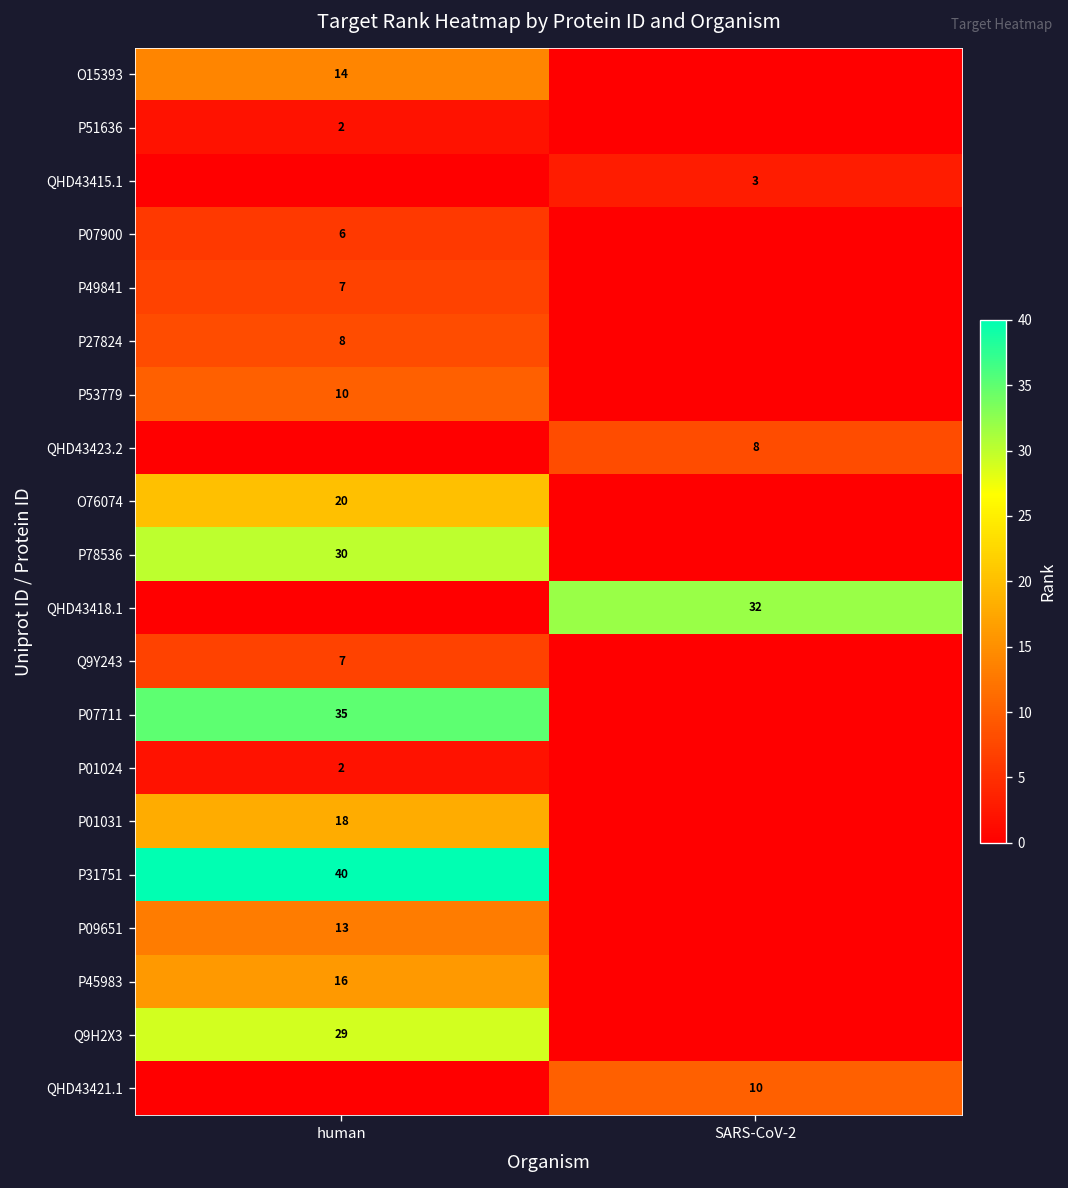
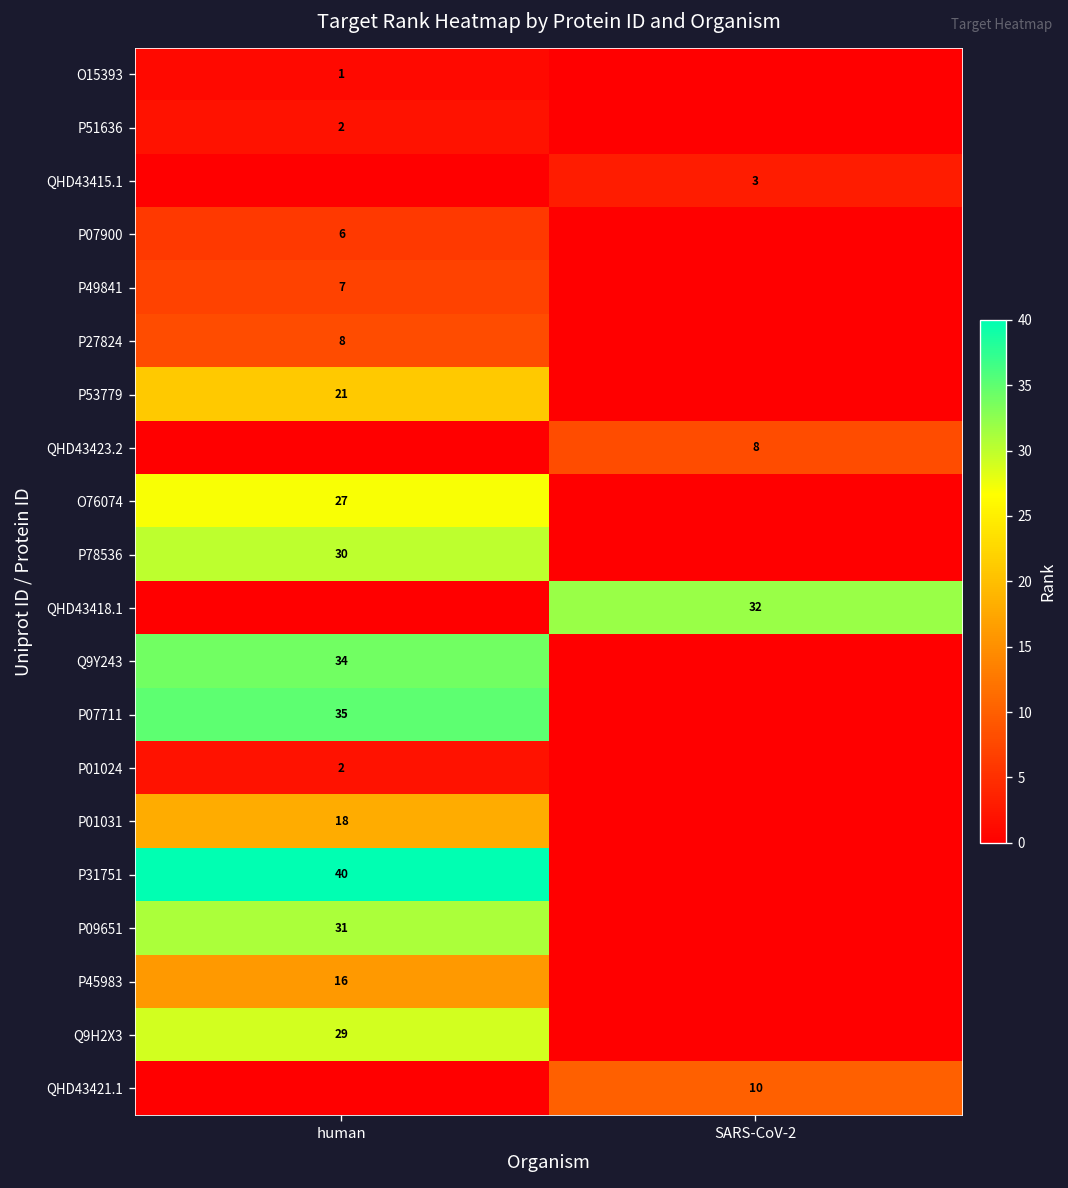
  {
    "O15393": {
-     "human": 14
+     "human": 1
    },
    "P51636": {
      "human": 2
    },
    "QHD43415.1": {
      "SARS-CoV-2": 3
    },
    "P07900": {
      "human": 6
    },
    "P49841": {
      "human": 7
    },
    "P27824": {
      "human": 8
    },
    "P53779": {
-     "human": 10
+     "human": 21
    },
    "QHD43423.2": {
      "SARS-CoV-2": 8
    },
    "O76074": {
-     "human": 20
+     "human": 27
    },
    "P78536": {
      "human": 30
    },
    "QHD43418.1": {
      "SARS-CoV-2": 32
    },
    "Q9Y243": {
-     "human": 7
+     "human": 34
    },
    "P07711": {
      "human": 35
    },
    "P01024": {
      "human": 2
    },
    "P01031": {
      "human": 18
    },
    "P31751": {
      "human": 40
    },
    "P09651": {
-     "human": 13
+     "human": 31
    },
    "P45983": {
      "human": 16
    },
    "Q9H2X3": {
      "human": 29
    },
    "QHD43421.1": {
      "SARS-CoV-2": 10
    }
  }
